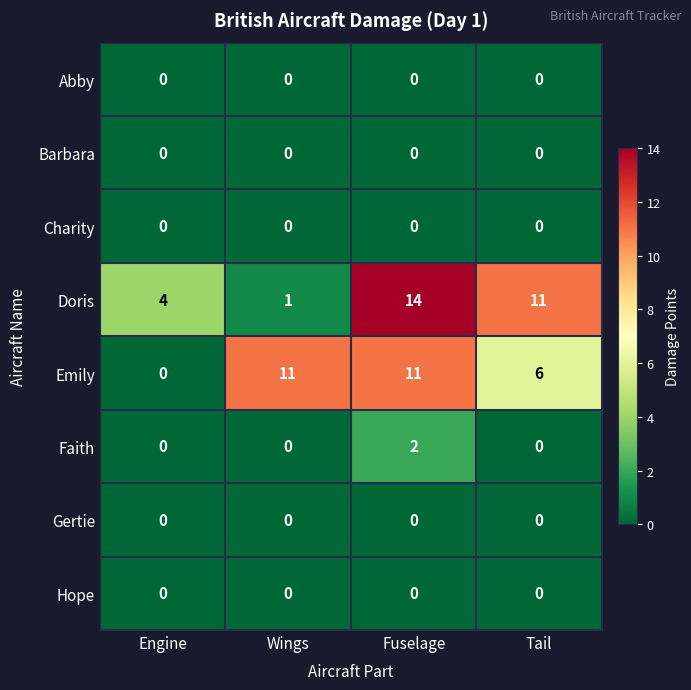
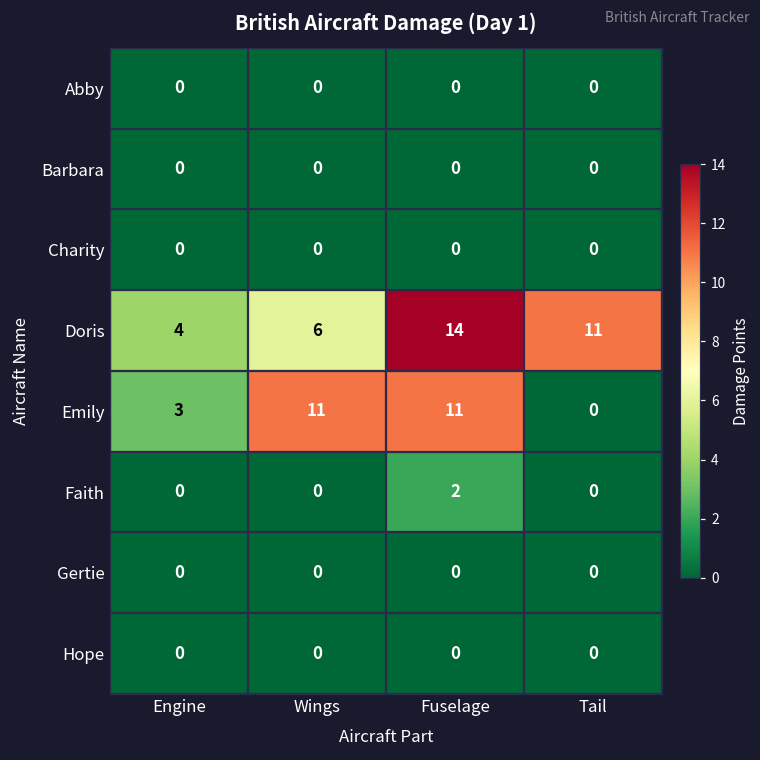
  {
    "Abby": {
      "Engine": 0,
      "Wings": 0,
      "Fuselage": 0,
      "Tail": 0
    },
    "Barbara": {
      "Engine": 0,
      "Wings": 0,
      "Fuselage": 0,
      "Tail": 0
    },
    "Charity": {
      "Engine": 0,
      "Wings": 0,
      "Fuselage": 0,
      "Tail": 0
    },
    "Doris": {
      "Engine": 4,
-     "Wings": 1,
+     "Wings": 6,
      "Fuselage": 14,
      "Tail": 11
    },
    "Emily": {
-     "Engine": 0,
+     "Engine": 3,
      "Wings": 11,
      "Fuselage": 11,
-     "Tail": 6
+     "Tail": 0
    },
    "Faith": {
      "Engine": 0,
      "Wings": 0,
      "Fuselage": 2,
      "Tail": 0
    },
    "Gertie": {
      "Engine": 0,
      "Wings": 0,
      "Fuselage": 0,
      "Tail": 0
    },
    "Hope": {
      "Engine": 0,
      "Wings": 0,
      "Fuselage": 0,
      "Tail": 0
    }
  }
